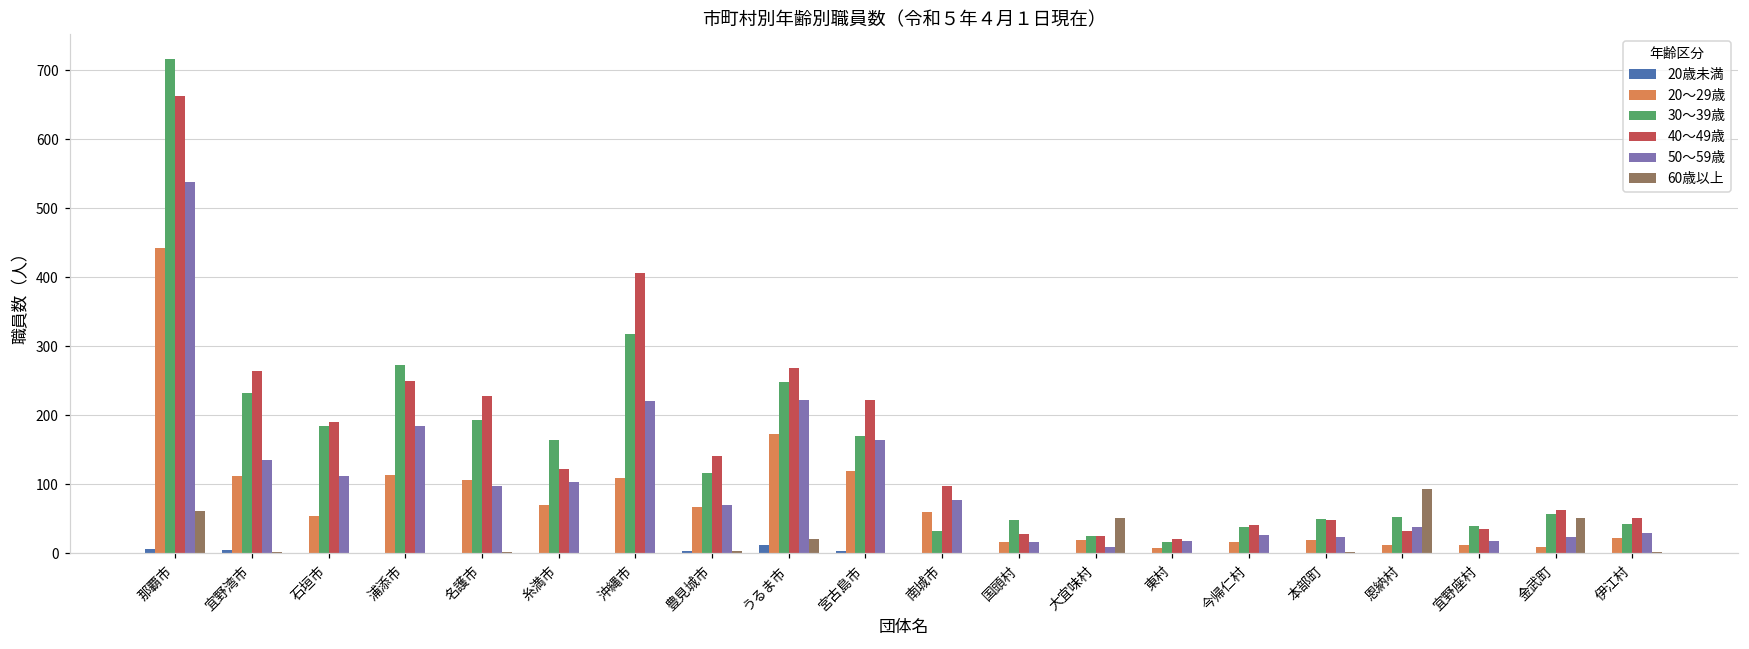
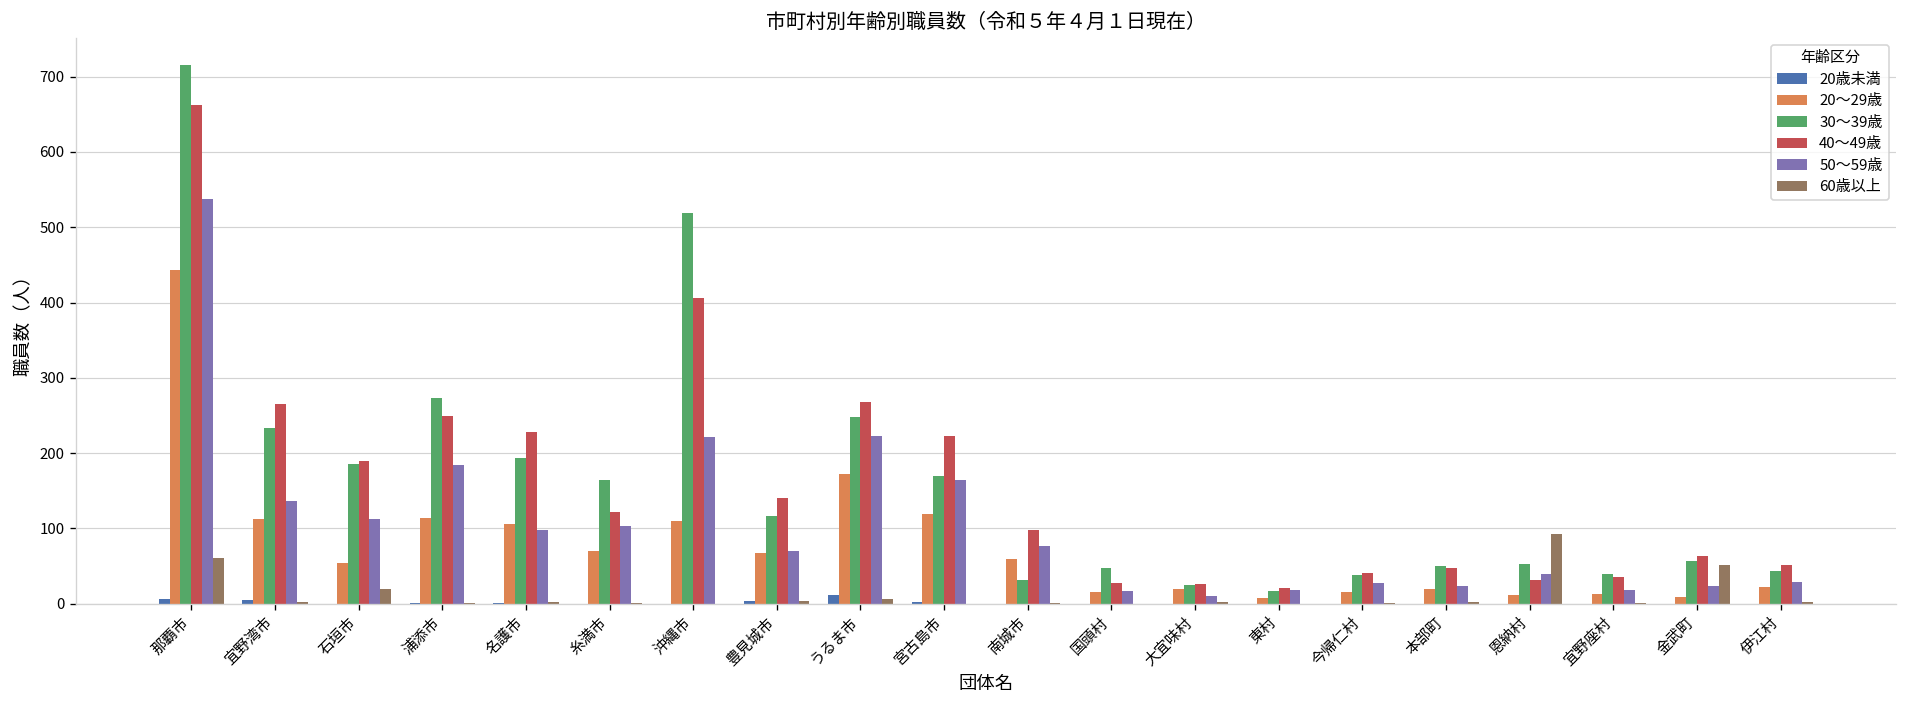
  {
    "30～39歳": {
      "那覇市": 720,
      "宜野湾市": 230,
      "石垣市": 190,
      "浦添市": 270,
      "名護市": 190,
      "糸満市": 170,
-     "沖縄市": 320,
+     "沖縄市": 520,
      "豊見城市": 120,
      "うるま市": 250,
      "宮古島市": 170,
      "南城市": 30,
      "国頭村": 50,
      "大宜味村": 30,
      "東村": 20,
      "今帰仁村": 40,
      "本部町": 50,
      "恩納村": 50,
      "宜野座村": 40,
      "金武町": 60,
      "伊江村": 40
    },
    "60歳以上": {
      "那覇市": 60,
-     "石垣市": 0,
+     "石垣市": 20,
      "沖縄市": 0,
      "豊見城市": 0,
-     "うるま市": 20,
+     "うるま市": 10,
      "宮古島市": 0,
      "国頭村": 0,
-     "大宜味村": 50,
+     "大宜味村": 0,
      "東村": 0,
      "恩納村": 90,
      "金武町": 50
    }
  }
